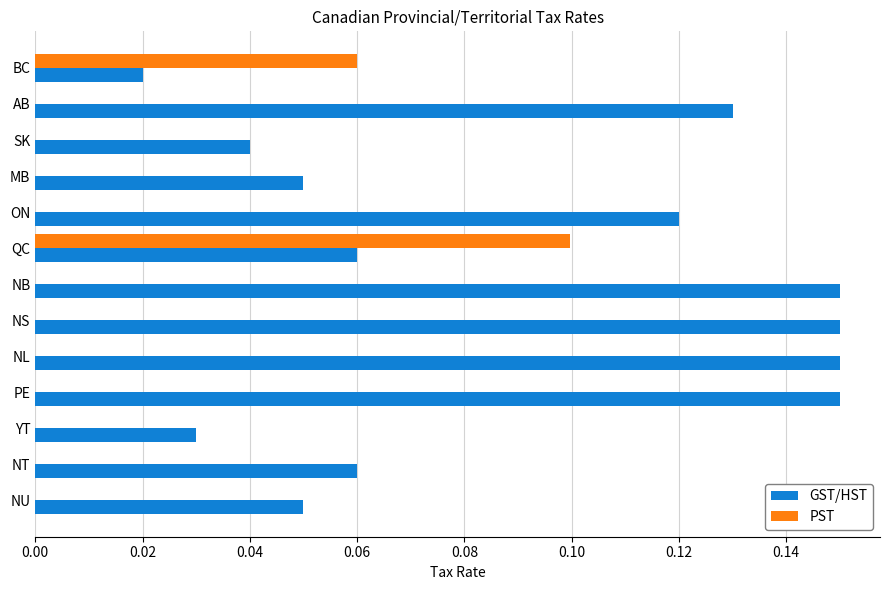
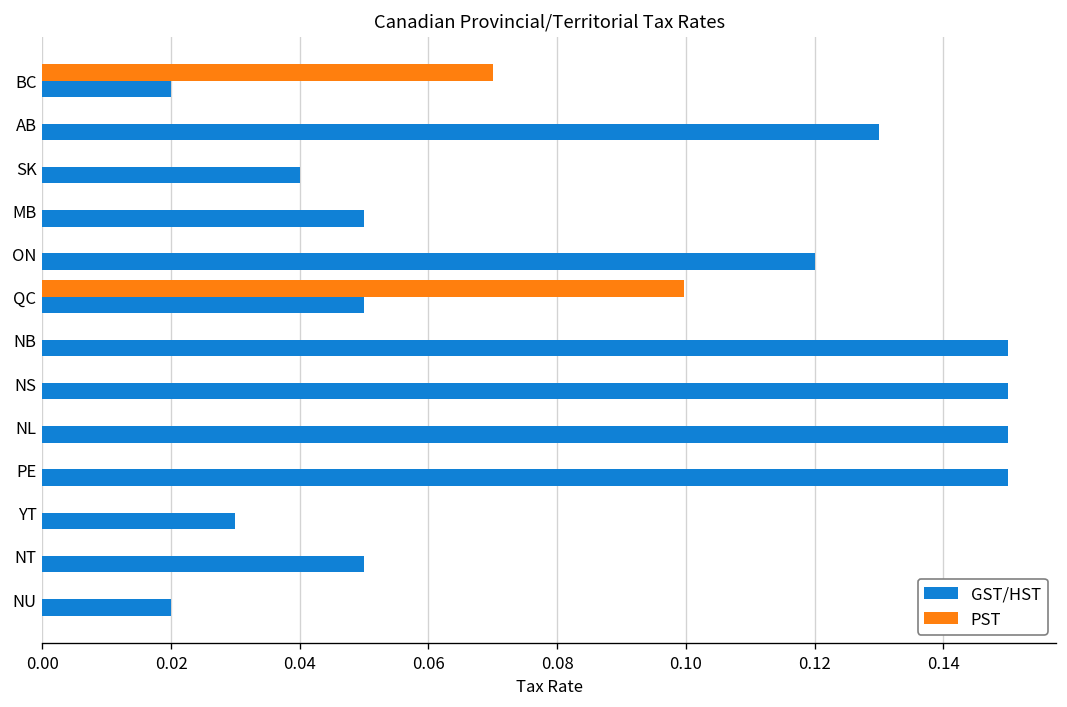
  {
    "GST/HST": {
      "BC": 0.02,
      "AB": 0.13,
      "SK": 0.04,
      "MB": 0.05,
      "ON": 0.12,
-     "QC": 0.06,
+     "QC": 0.05,
      "NB": 0.15,
      "NS": 0.15,
      "NL": 0.15,
      "PE": 0.15,
      "YT": 0.03,
-     "NT": 0.06,
-     "NU": 0.05
+     "NT": 0.05,
+     "NU": 0.02
    },
    "PST": {
-     "BC": 0.06,
+     "BC": 0.07,
      "AB": 0.00,
      "SK": 0.00,
      "MB": 0.00,
      "ON": 0.00,
      "QC": 0.10,
      "NB": 0.00,
      "NS": 0.00,
      "NL": 0.00,
      "PE": 0.00,
      "YT": 0.00,
      "NT": 0.00,
      "NU": 0.00
    }
  }
